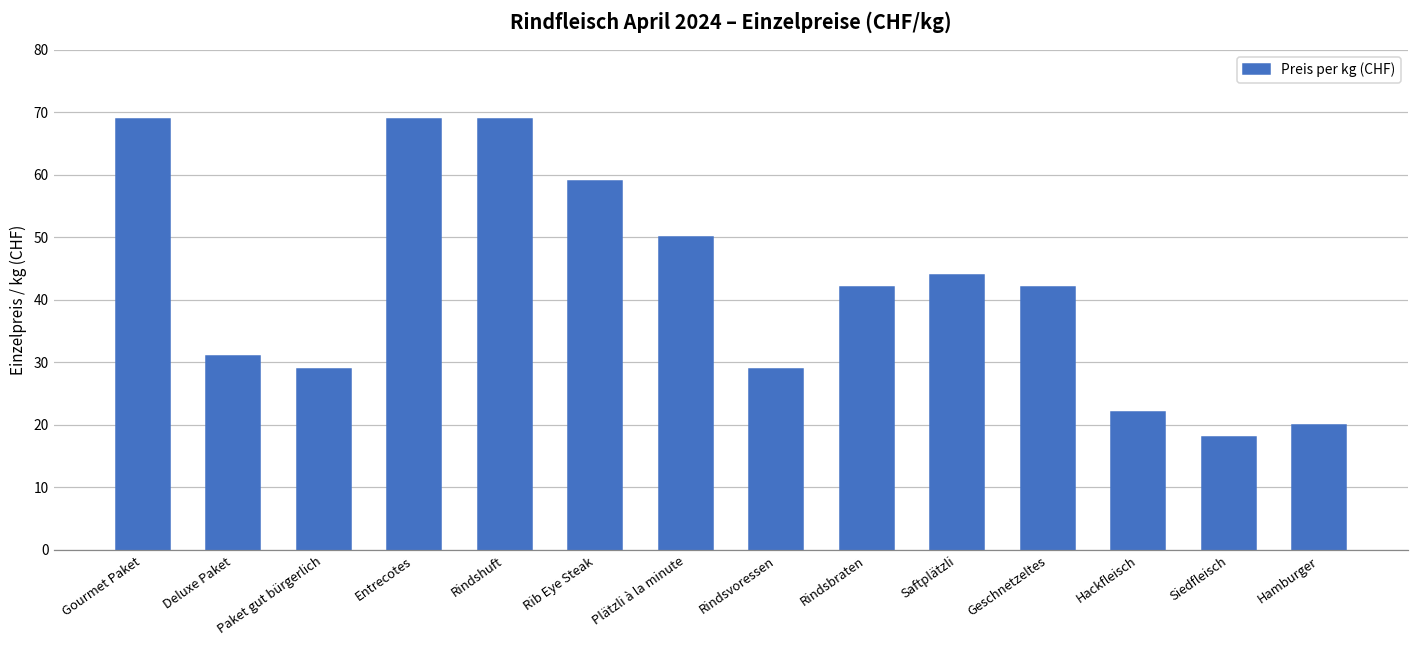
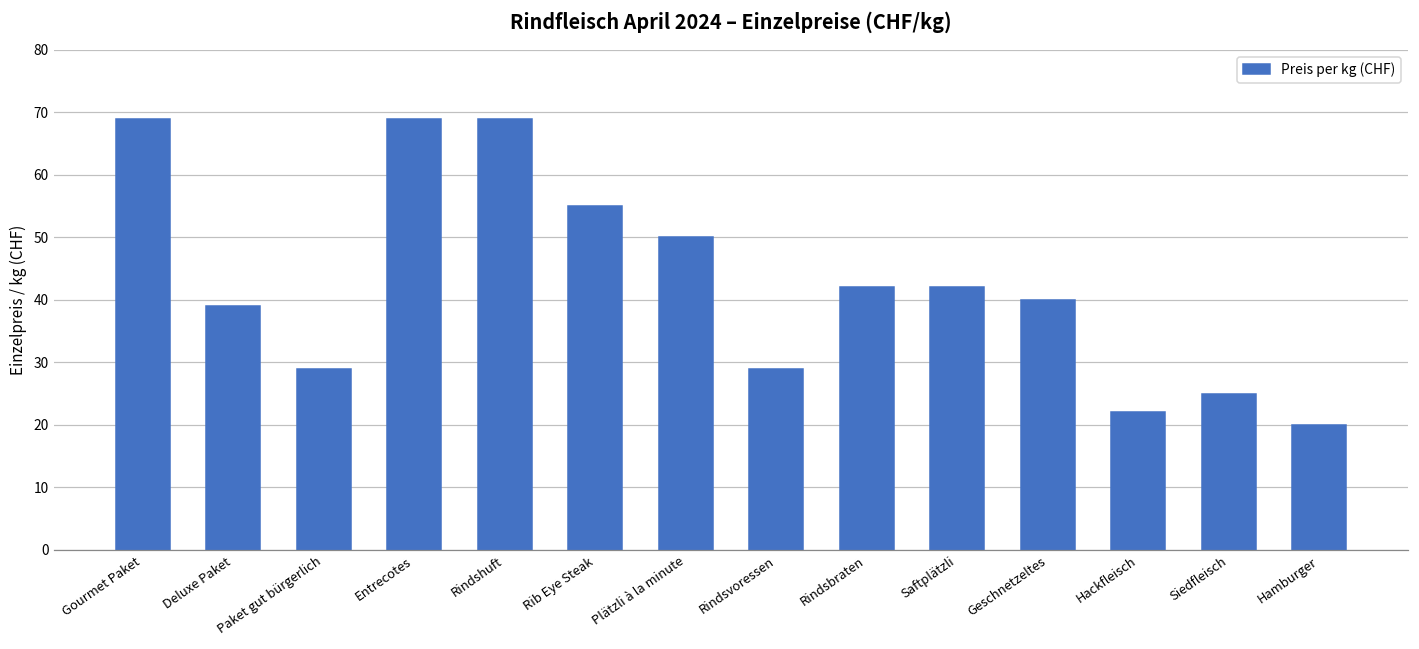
  {
    "Gourmet Paket": 69,
-   "Deluxe Paket": 31,
+   "Deluxe Paket": 39,
    "Paket gut bürgerlich": 29,
    "Entrecotes": 69,
    "Rindshuft": 69,
-   "Rib Eye Steak": 59,
+   "Rib Eye Steak": 55,
    "Plätzli à la minute": 50,
    "Rindsvoressen": 29,
    "Rindsbraten": 42,
-   "Saftplätzli": 44,
-   "Geschnetzeltes": 42,
+   "Saftplätzli": 42,
+   "Geschnetzeltes": 40,
    "Hackfleisch": 22,
-   "Siedfleisch": 18,
+   "Siedfleisch": 25,
    "Hamburger": 20
  }
